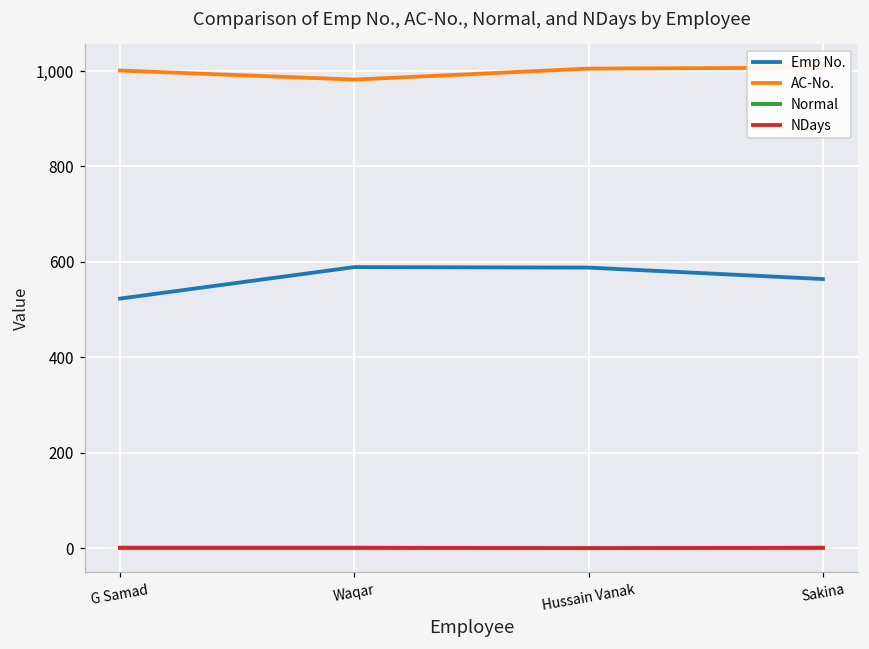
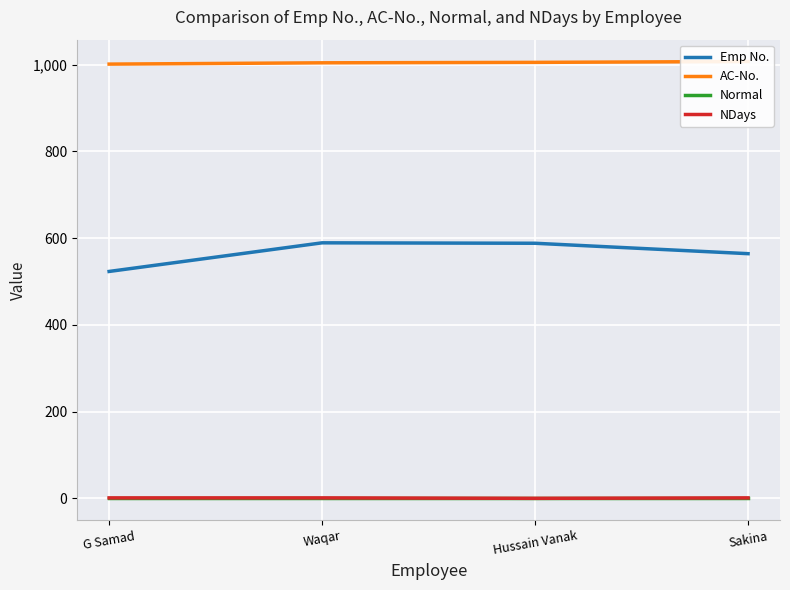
  {
    "Emp No.": {
      "G Samad": "520",
      "Waqar": "590",
      "Hussain Vanak": "590",
      "Sakina": "560"
    },
    "AC-No.": {
      "G Samad": "1,000",
-     "Waqar": "980",
+     "Waqar": "1,000",
      "Hussain Vanak": "1,010"
    },
    "NDays": {
      "G Samad": "0",
      "Waqar": "0",
      "Hussain Vanak": "0",
      "Sakina": "0"
    }
  }
